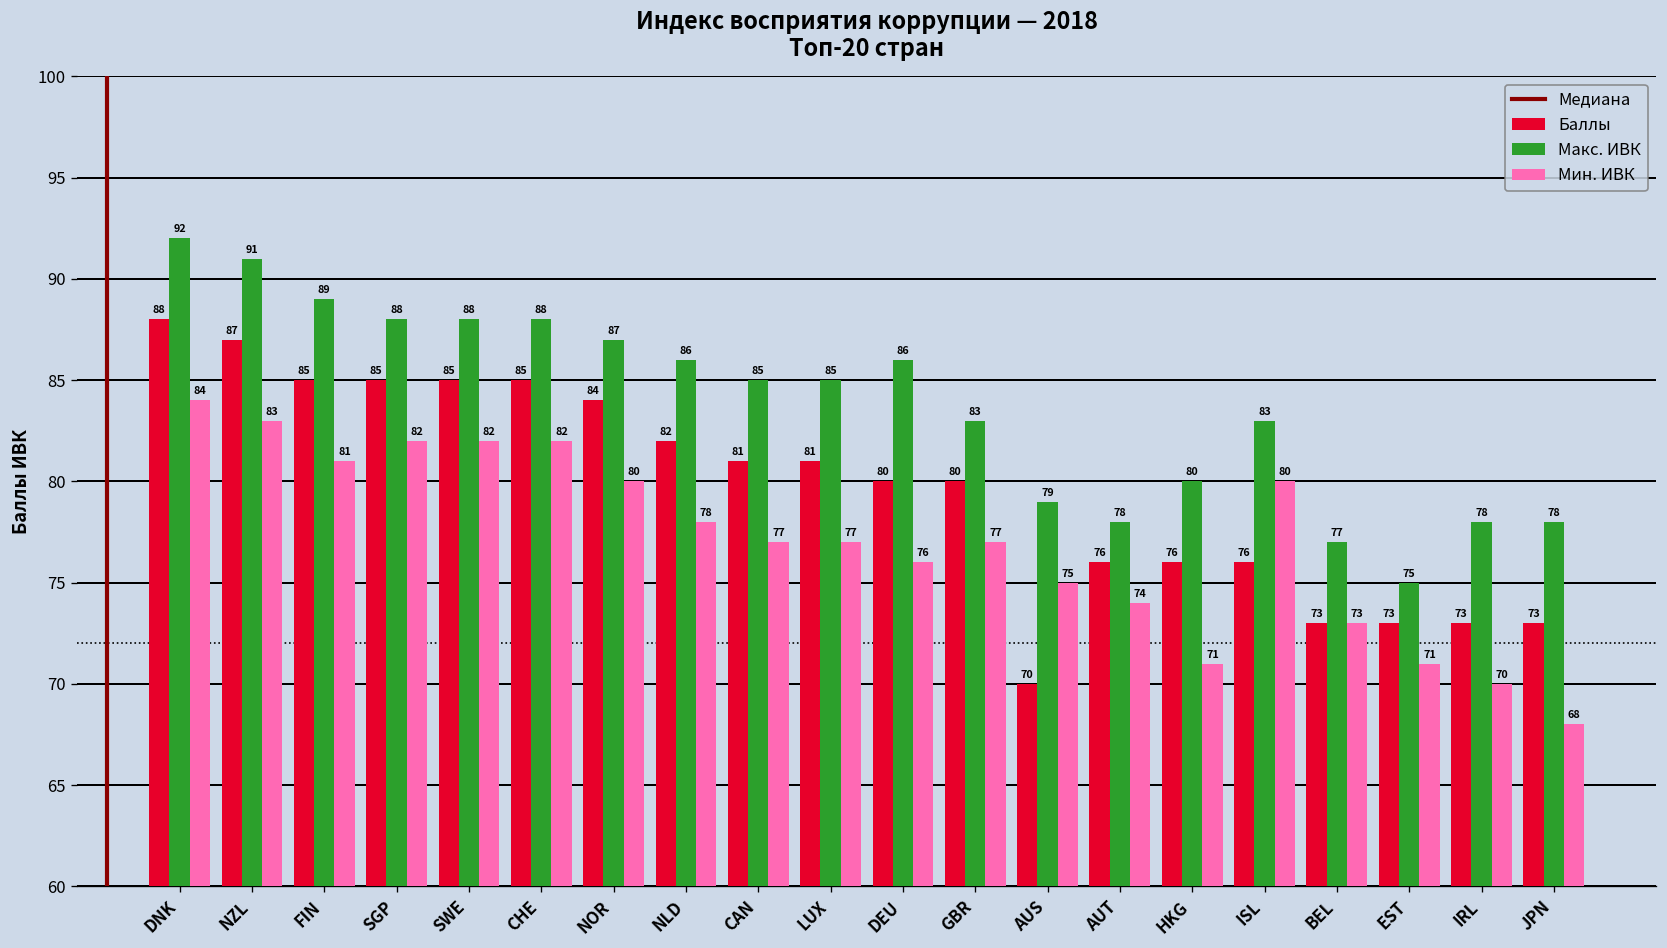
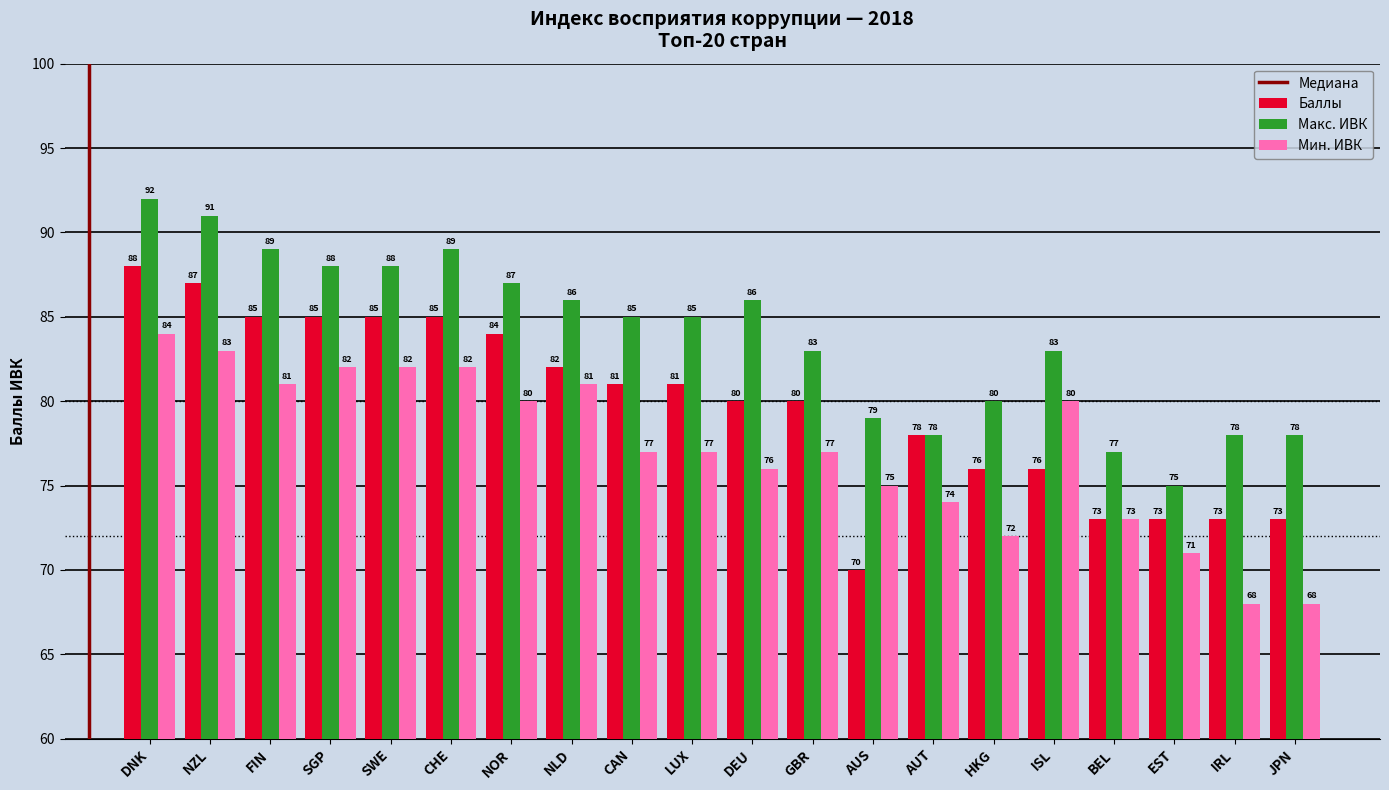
  {
    "Баллы": {
      "DNK": 88,
      "NZL": 87,
      "FIN": 85,
      "SGP": 85,
      "SWE": 85,
      "CHE": 85,
      "NOR": 84,
      "NLD": 82,
      "CAN": 81,
      "LUX": 81,
      "DEU": 80,
      "GBR": 80,
      "AUS": 70,
-     "AUT": 76,
+     "AUT": 78,
      "HKG": 76,
      "ISL": 76,
      "BEL": 73,
      "EST": 73,
      "IRL": 73,
      "JPN": 73
    },
    "Макс. ИВК": {
      "DNK": 92,
      "NZL": 91,
      "FIN": 89,
      "SGP": 88,
      "SWE": 88,
-     "CHE": 88,
+     "CHE": 89,
      "NOR": 87,
      "NLD": 86,
      "CAN": 85,
      "LUX": 85,
      "DEU": 86,
      "GBR": 83,
      "AUS": 79,
      "AUT": 78,
      "HKG": 80,
      "ISL": 83,
      "BEL": 77,
      "EST": 75,
      "IRL": 78,
      "JPN": 78
    },
    "Мин. ИВК": {
      "DNK": 84,
      "NZL": 83,
      "FIN": 81,
      "SGP": 82,
      "SWE": 82,
      "CHE": 82,
      "NOR": 80,
-     "NLD": 78,
+     "NLD": 81,
      "CAN": 77,
      "LUX": 77,
      "DEU": 76,
      "GBR": 77,
      "AUS": 75,
      "AUT": 74,
-     "HKG": 71,
+     "HKG": 72,
      "ISL": 80,
      "BEL": 73,
      "EST": 71,
-     "IRL": 70,
+     "IRL": 68,
      "JPN": 68
    }
  }
